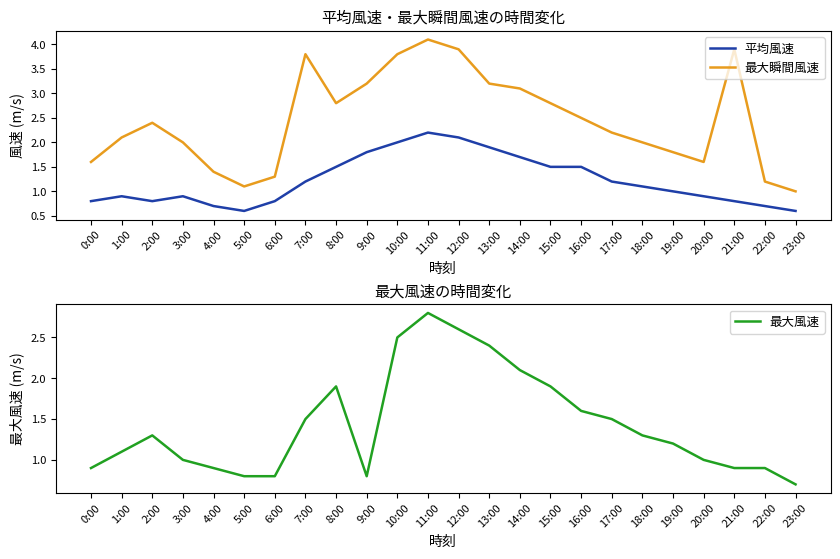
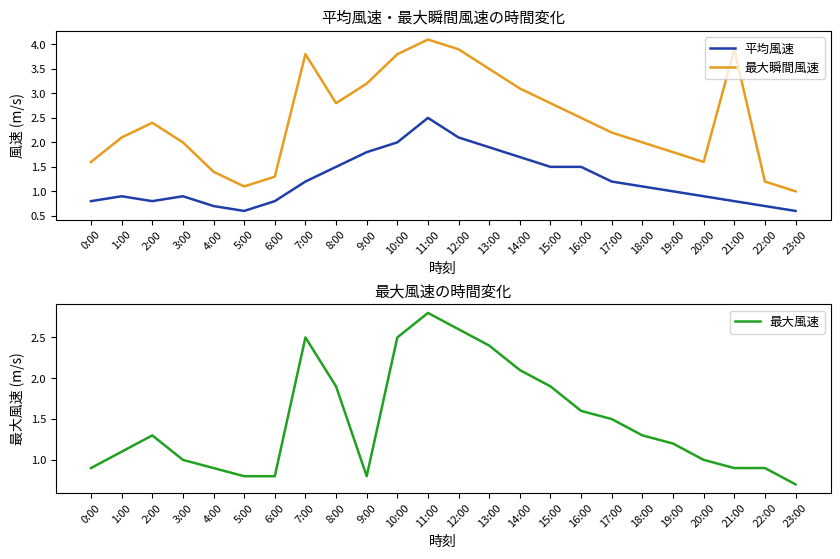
  {
    "平均風速・最大瞬間風速の時間変化": {
      "平均風速": {
        "0:00": 0.8,
        "1:00": 0.9,
        "2:00": 0.8,
        "3:00": 0.9,
        "4:00": 0.7,
        "5:00": 0.6,
        "6:00": 0.8,
        "7:00": 1.2,
        "8:00": 1.5,
        "9:00": 1.8,
        "10:00": 2.0,
-       "11:00": 2.2,
+       "11:00": 2.5,
        "12:00": 2.1,
        "13:00": 1.9,
        "14:00": 1.7,
        "15:00": 1.5,
        "16:00": 1.5,
        "17:00": 1.2,
        "18:00": 1.1,
        "19:00": 1.0,
        "20:00": 0.9,
        "21:00": 0.8,
        "22:00": 0.7,
        "23:00": 0.6
      },
      "最大瞬間風速": {
        "0:00": 1.6,
        "1:00": 2.1,
        "2:00": 2.4,
        "3:00": 2.0,
        "4:00": 1.4,
        "5:00": 1.1,
        "6:00": 1.3,
        "7:00": 3.8,
        "8:00": 2.8,
        "9:00": 3.2,
        "10:00": 3.8,
        "11:00": 4.1,
        "12:00": 3.9,
-       "13:00": 3.2,
+       "13:00": 3.5,
        "14:00": 3.1,
        "15:00": 2.8,
        "16:00": 2.5,
        "17:00": 2.2,
        "18:00": 2.0,
        "19:00": 1.8,
        "20:00": 1.6,
        "22:00": 1.2,
        "23:00": 1.0
      }
    },
    "最大風速の時間変化": {
      "0:00": 0.9,
      "1:00": 1.1,
      "2:00": 1.3,
      "3:00": 1.0,
      "4:00": 0.9,
      "5:00": 0.8,
      "6:00": 0.8,
-     "7:00": 1.5,
+     "7:00": 2.5,
      "8:00": 1.9,
      "9:00": 0.8,
      "10:00": 2.5,
      "11:00": 2.8,
      "12:00": 2.6,
      "13:00": 2.4,
      "14:00": 2.1,
      "15:00": 1.9,
      "16:00": 1.6,
      "17:00": 1.5,
      "18:00": 1.3,
      "19:00": 1.2,
      "20:00": 1.0,
      "21:00": 0.9,
      "22:00": 0.9,
      "23:00": 0.7
    }
  }
